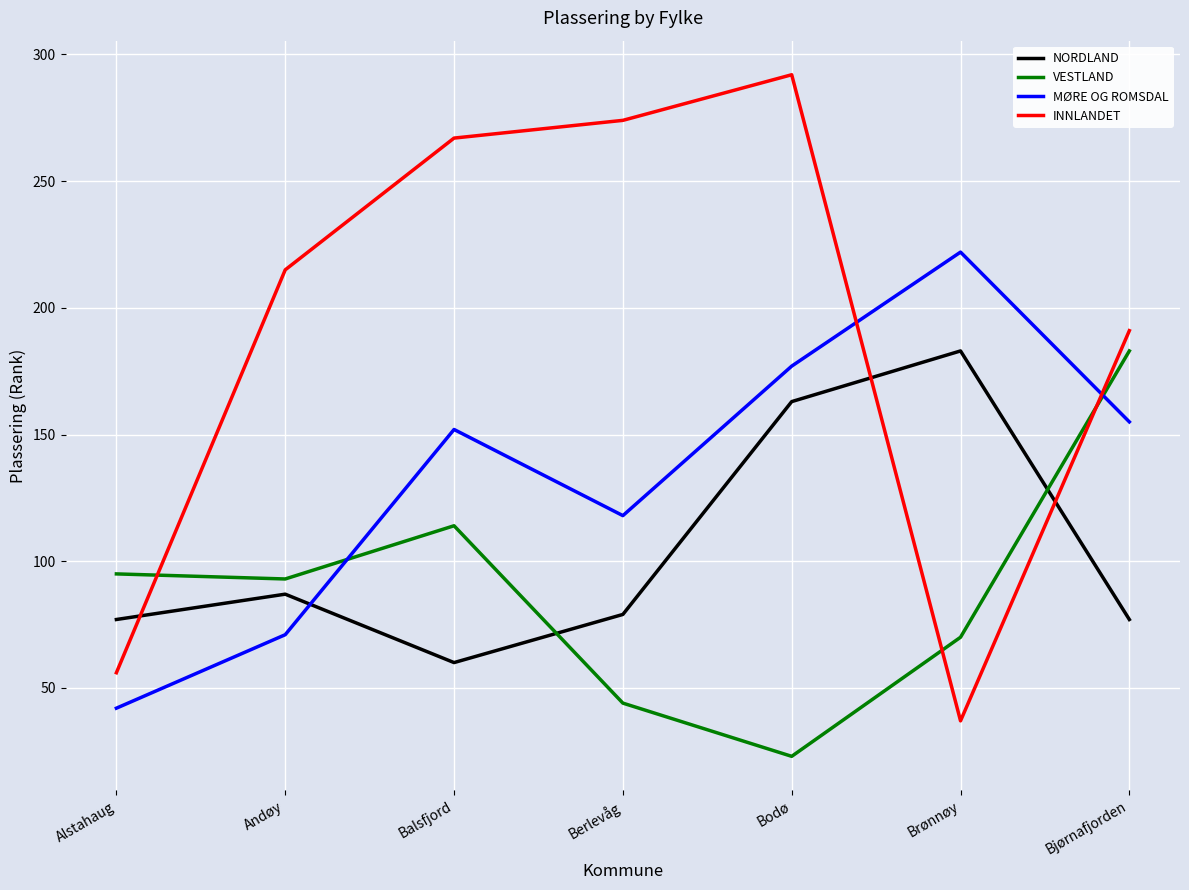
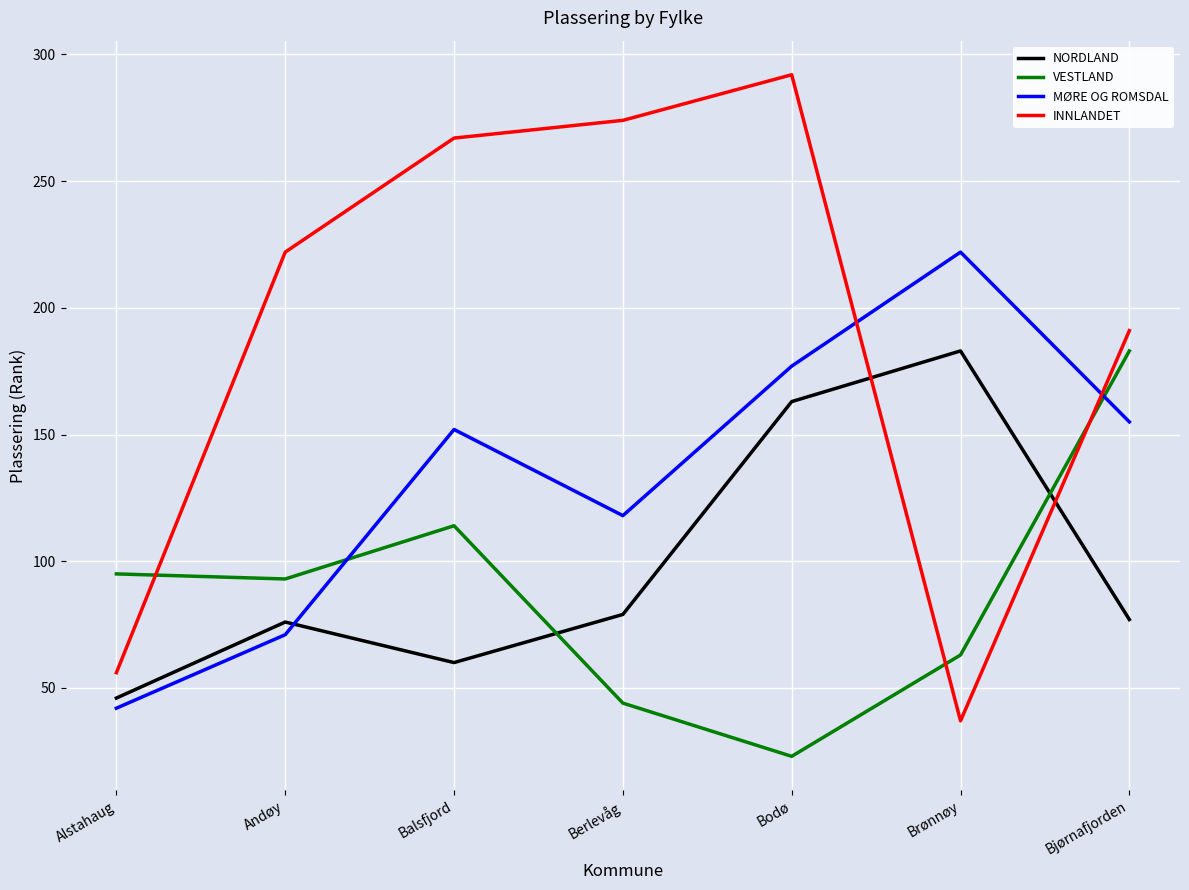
  {
    "NORDLAND": {
-     "Alstahaug": 77,
-     "Andøy": 87,
+     "Alstahaug": 46,
+     "Andøy": 76,
      "Balsfjord": 60,
      "Berlevåg": 79,
      "Bodø": 163,
      "Brønnøy": 183,
      "Bjørnafjorden": 77
    },
    "VESTLAND": {
      "Alstahaug": 95,
      "Andøy": 93,
      "Balsfjord": 114,
      "Berlevåg": 44,
      "Bodø": 23,
-     "Brønnøy": 70,
+     "Brønnøy": 63,
      "Bjørnafjorden": 183
    },
    "MØRE OG ROMSDAL": {
      "Alstahaug": 42,
      "Andøy": 71,
      "Balsfjord": 152,
      "Berlevåg": 118,
      "Bodø": 177,
      "Brønnøy": 222,
      "Bjørnafjorden": 155
    },
    "INNLANDET": {
      "Alstahaug": 56,
-     "Andøy": 215,
+     "Andøy": 222,
      "Balsfjord": 267,
      "Berlevåg": 274,
      "Bodø": 292,
      "Brønnøy": 37,
      "Bjørnafjorden": 191
    }
  }
